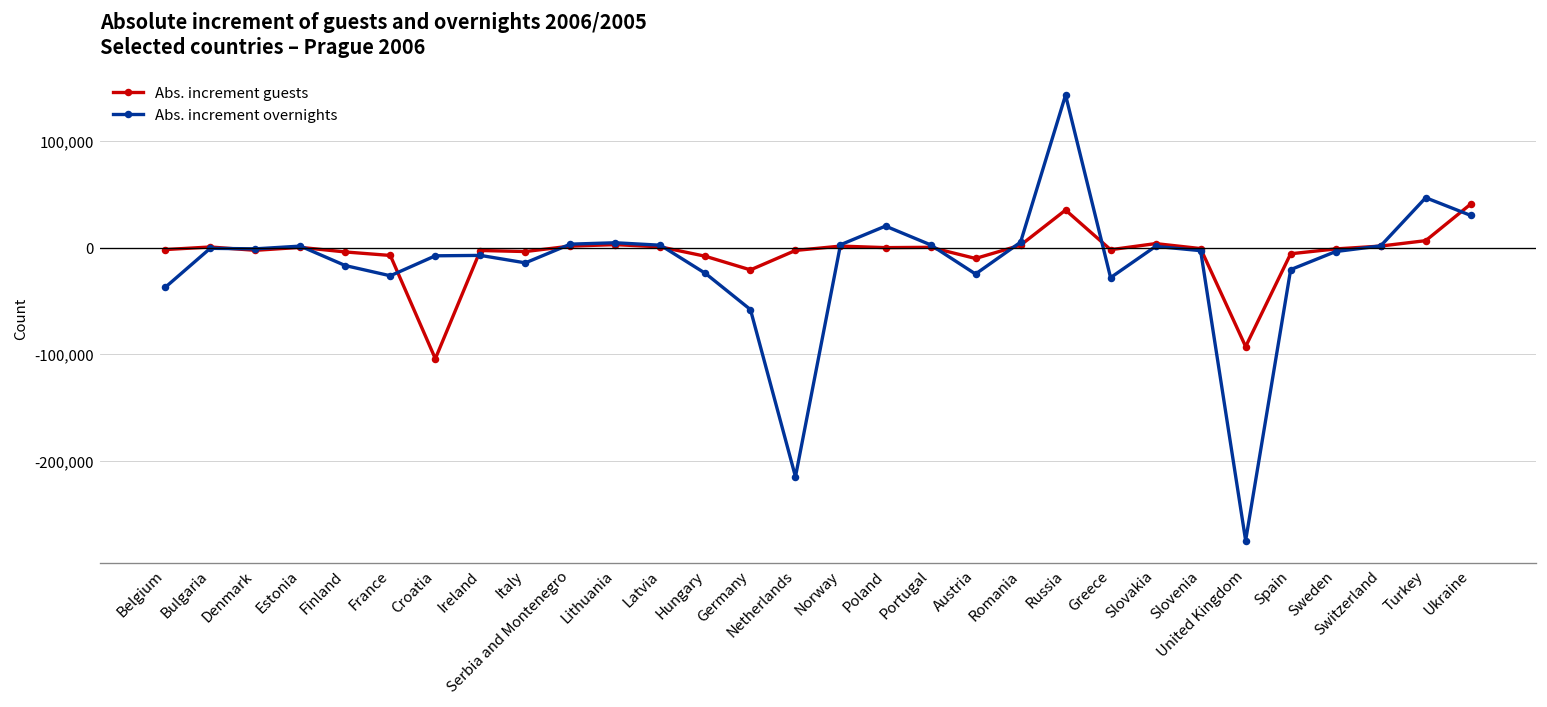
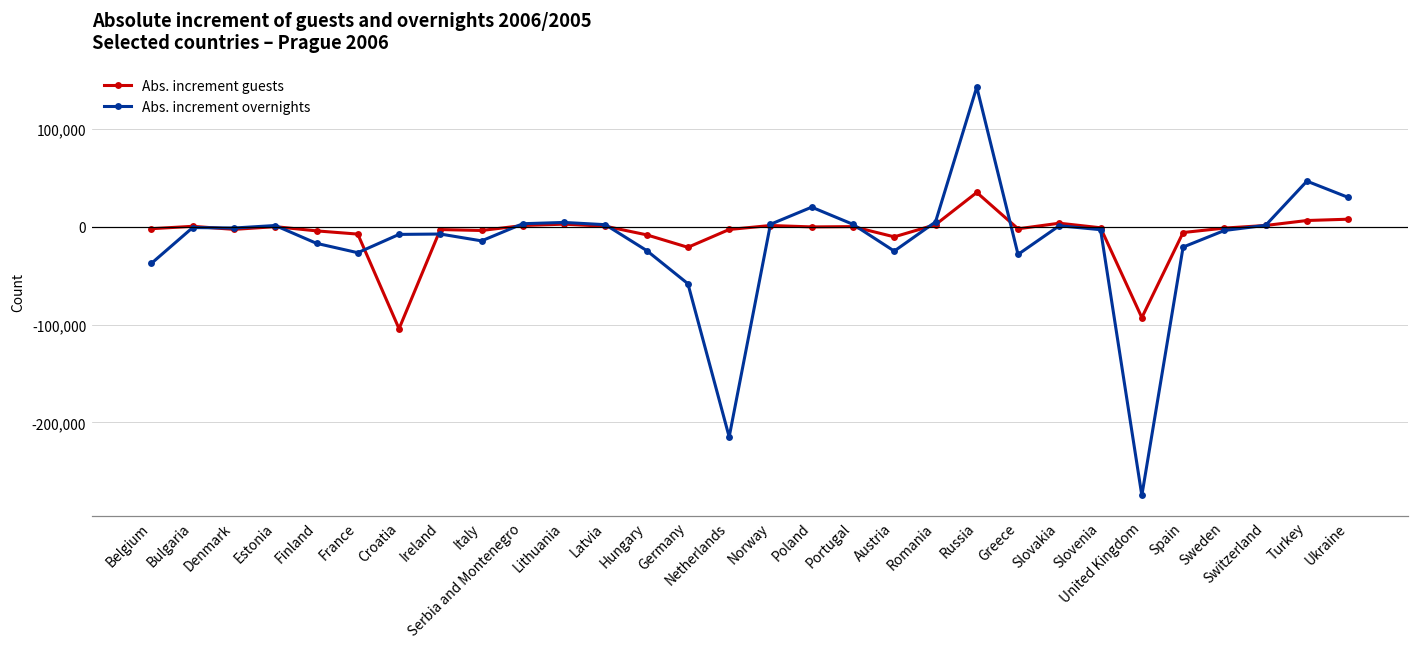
  {
    "Abs. increment guests": {
      "Belgium": "0",
      "Finland": "0",
      "France": "-10,000",
      "Croatia": "-100,000",
      "Ireland": "0",
      "Italy": "0",
      "Hungary": "-10,000",
      "Germany": "-20,000",
      "Netherlands": "0",
      "Poland": "0",
      "Austria": "-10,000",
      "Russia": "40,000",
      "Greece": "0",
      "United Kingdom": "-90,000",
      "Spain": "-10,000",
      "Turkey": "10,000",
-     "Ukraine": "40,000"
+     "Ukraine": "10,000"
    },
    "Abs. increment overnights": {
      "Belgium": "-40,000",
      "Finland": "-20,000",
      "France": "-30,000",
      "Croatia": "-10,000",
      "Ireland": "-10,000",
      "Italy": "-10,000",
      "Hungary": "-20,000",
      "Germany": "-60,000",
      "Netherlands": "-210,000",
      "Poland": "20,000",
      "Austria": "-20,000",
      "Russia": "140,000",
      "Greece": "-30,000",
      "United Kingdom": "-270,000",
      "Spain": "-20,000",
      "Turkey": "50,000",
      "Ukraine": "30,000"
    }
  }
